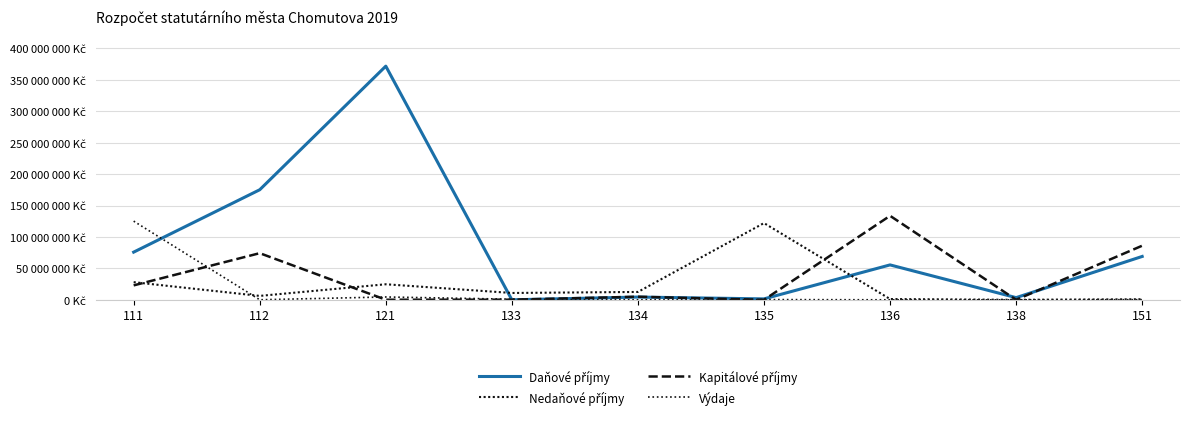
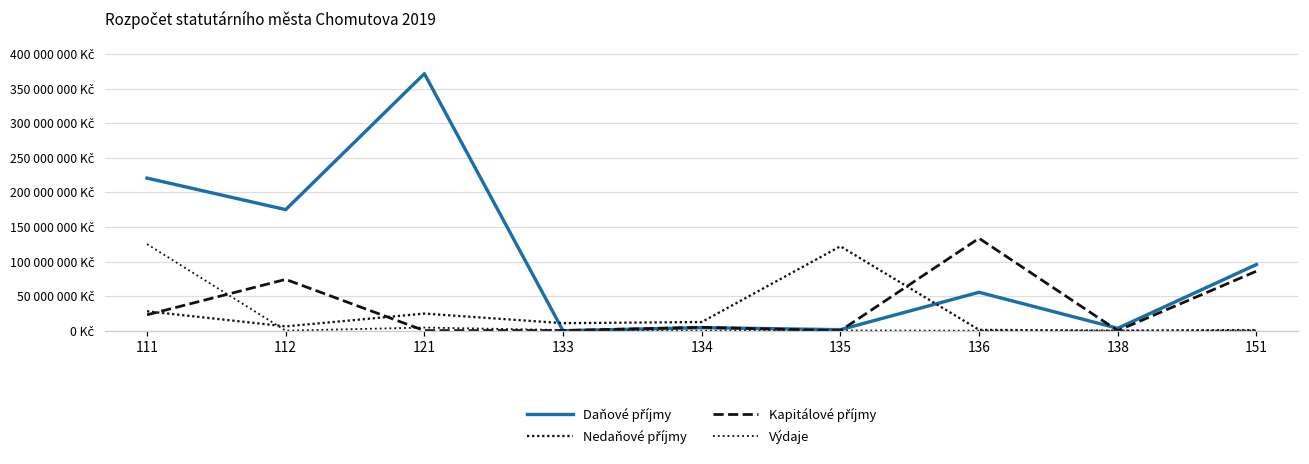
  {
    "Daňové příjmy": {
-     "111": "80000000 Kč",
+     "111": "220000000 Kč",
      "112": "180000000 Kč",
      "121": "370000000 Kč",
      "136": "60000000 Kč",
-     "151": "70000000 Kč"
+     "151": "100000000 Kč"
    }
  }
